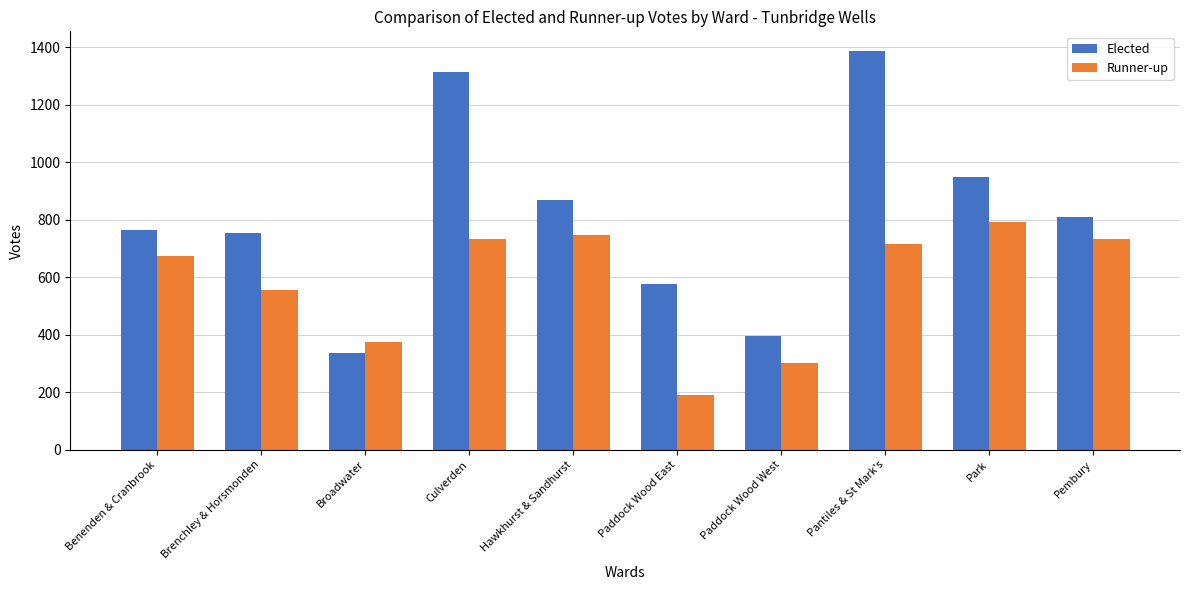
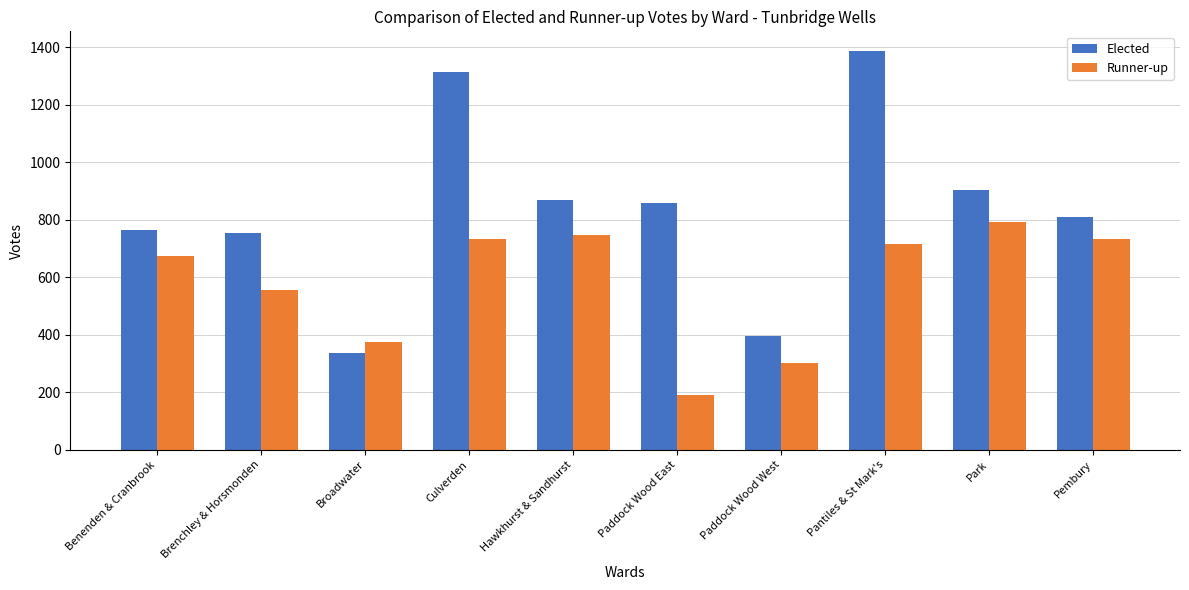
  {
    "Elected": {
      "Benenden & Cranbrook": 770,
      "Brenchley & Horsmonden": 760,
      "Broadwater": 340,
      "Culverden": 1310,
      "Hawkhurst & Sandhurst": 870,
-     "Paddock Wood East": 580,
+     "Paddock Wood East": 860,
      "Paddock Wood West": 400,
      "Pantiles & St Mark's": 1390,
-     "Park": 950,
+     "Park": 900,
      "Pembury": 810
    },
    "Runner-up": {
      "Benenden & Cranbrook": 680,
      "Brenchley & Horsmonden": 560,
      "Broadwater": 380,
      "Culverden": 730,
      "Hawkhurst & Sandhurst": 750,
      "Paddock Wood East": 190,
      "Paddock Wood West": 300,
      "Pantiles & St Mark's": 720,
      "Park": 790,
      "Pembury": 730
    }
  }
